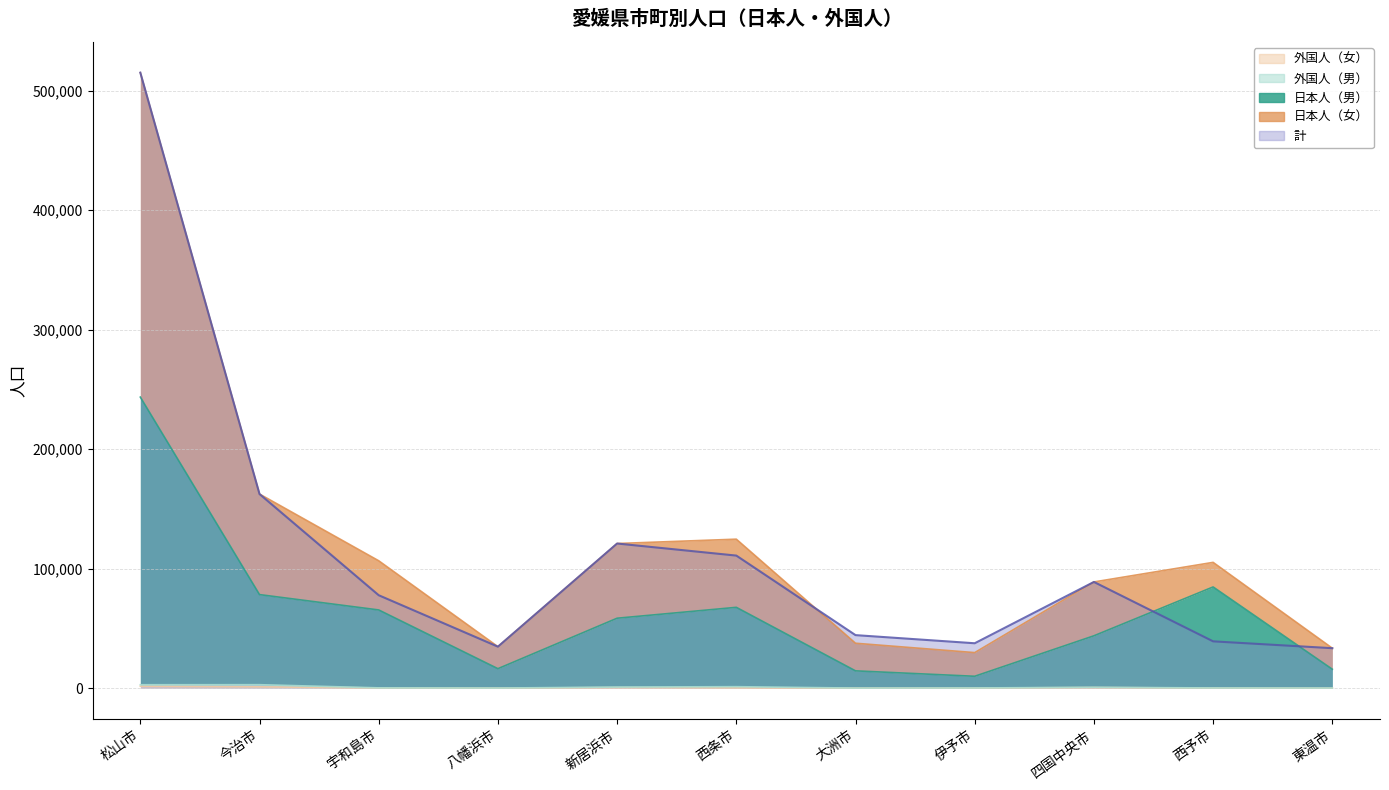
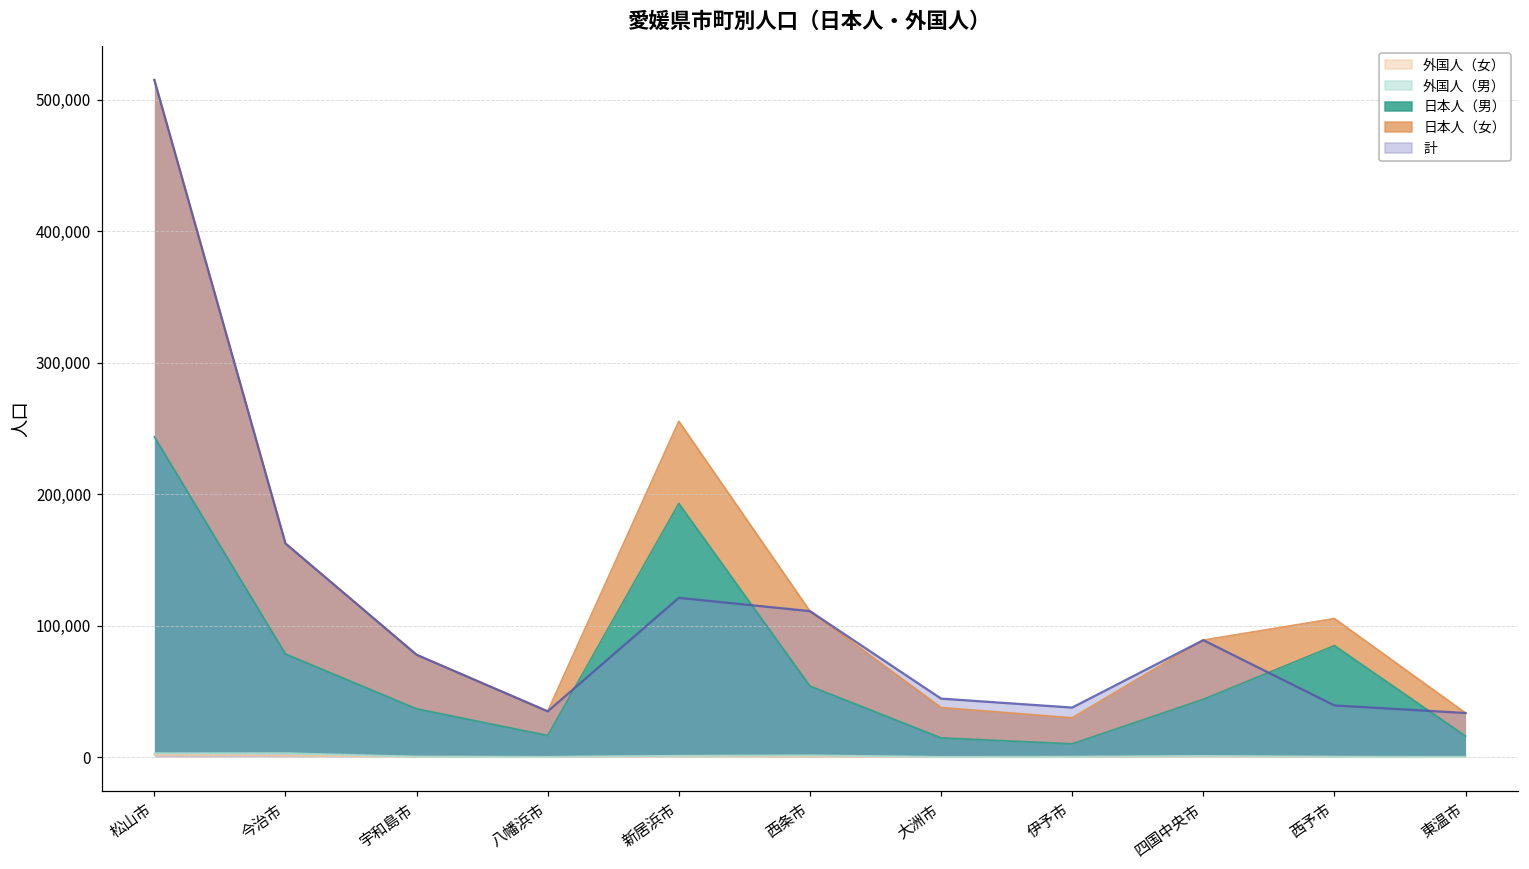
  {
    "日本人（男）": {
      "松山市": "241,000",
      "今治市": "75,000",
-     "宇和島市": "65,000",
+     "宇和島市": "36,000",
      "八幡浜市": "16,000",
-     "新居浜市": "58,000",
-     "西条市": "66,000",
+     "新居浜市": "192,000",
+     "西条市": "53,000",
      "大洲市": "14,000",
      "伊予市": "10,000",
      "四国中央市": "43,000",
      "西予市": "85,000",
      "東温市": "16,000"
    },
    "日本人（女）": {
      "大洲市": "23,000",
      "伊予市": "20,000",
      "西予市": "21,000"
    }
  }
